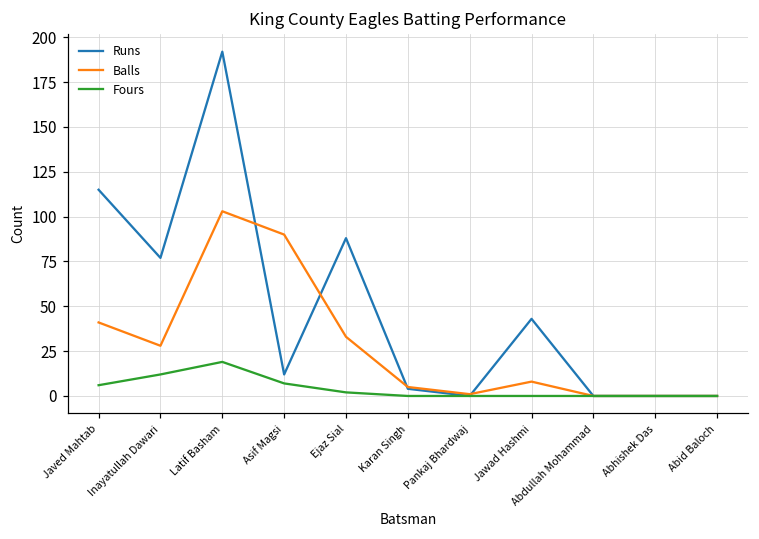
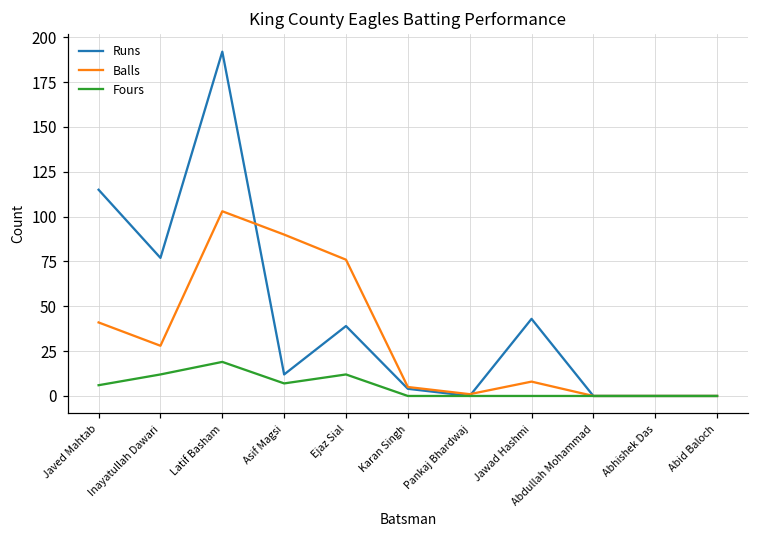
  {
    "Runs": {
      "Javed Mahtab": 115,
      "Inayatullah Dawari": 77,
      "Latif Basham": 192,
      "Asif Magsi": 12,
-     "Ejaz Sial": 88,
+     "Ejaz Sial": 39,
      "Jawad Hashmi": 43
    },
    "Balls": {
      "Javed Mahtab": 41,
      "Inayatullah Dawari": 28,
      "Latif Basham": 103,
      "Asif Magsi": 90,
-     "Ejaz Sial": 33,
+     "Ejaz Sial": 76,
      "Jawad Hashmi": 8
    },
    "Fours": {
      "Javed Mahtab": 6,
      "Inayatullah Dawari": 12,
      "Latif Basham": 19,
      "Asif Magsi": 7,
-     "Ejaz Sial": 2,
+     "Ejaz Sial": 12,
      "Karan Singh": 0,
      "Jawad Hashmi": 0
    }
  }
